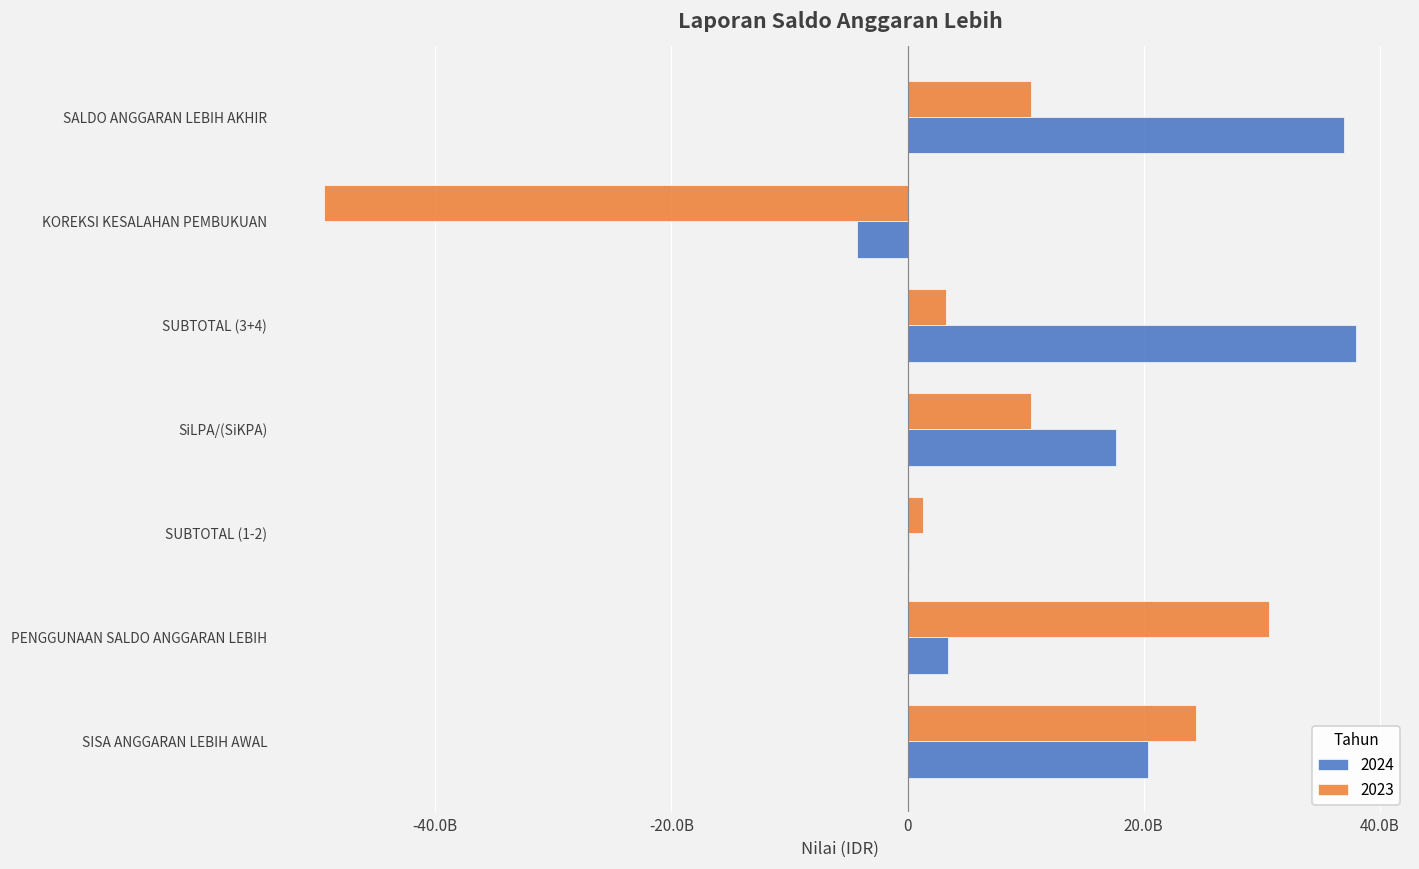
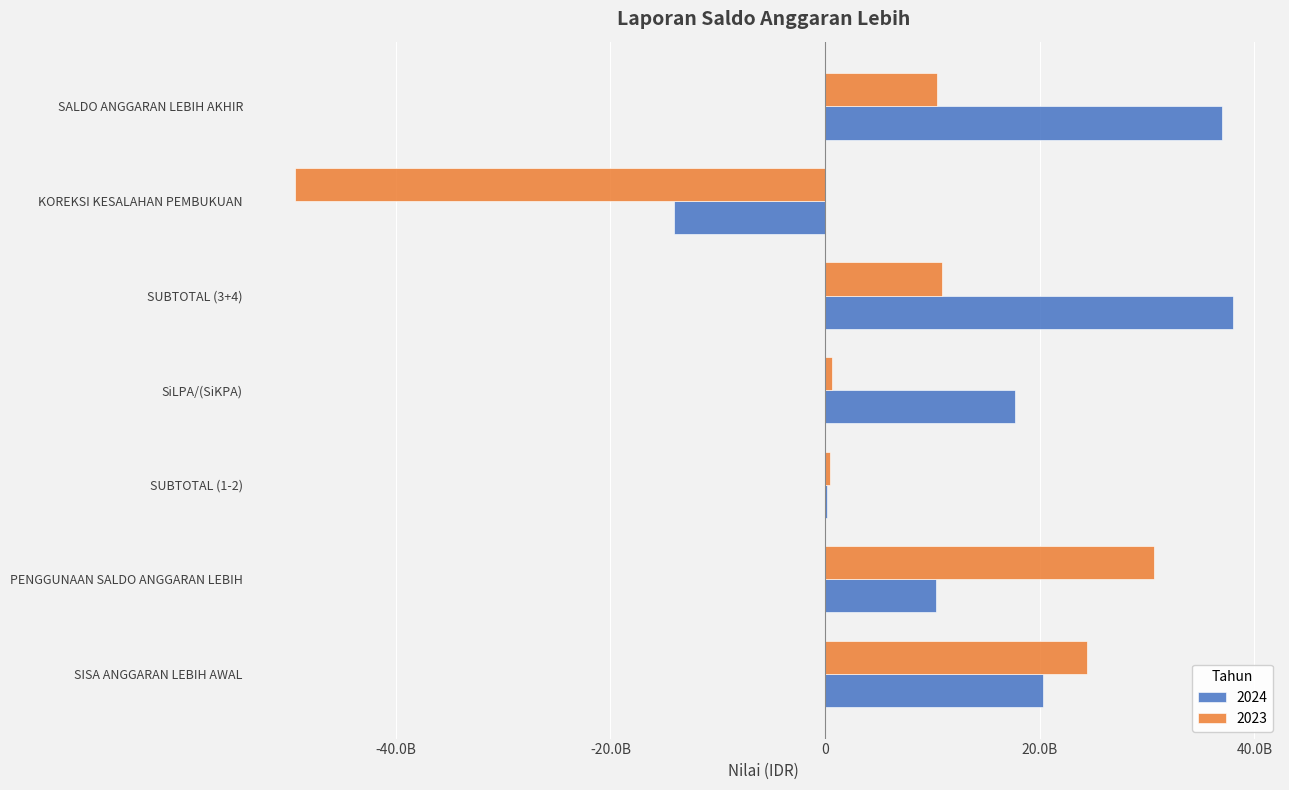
  {
    "2024": {
      "SALDO ANGGARAN LEBIH AKHIR": 37000000000,
-     "KOREKSI KESALAHAN PEMBUKUAN": -4300000000,
+     "KOREKSI KESALAHAN PEMBUKUAN": -14100000000,
      "SUBTOTAL (3+4)": 38000000000,
      "SiLPA/(SiKPA)": 17700000000,
-     "PENGGUNAAN SALDO ANGGARAN LEBIH": 3400000000,
+     "PENGGUNAAN SALDO ANGGARAN LEBIH": 10300000000,
      "SISA ANGGARAN LEBIH AWAL": 20300000000
    },
    "2023": {
      "SALDO ANGGARAN LEBIH AKHIR": 10400000000,
      "KOREKSI KESALAHAN PEMBUKUAN": -49400000000,
-     "SUBTOTAL (3+4)": 3200000000,
-     "SiLPA/(SiKPA)": 10400000000,
-     "SUBTOTAL (1-2)": 1300000000,
+     "SUBTOTAL (3+4)": 10900000000,
+     "SiLPA/(SiKPA)": 600000000,
+     "SUBTOTAL (1-2)": 500000000,
      "PENGGUNAAN SALDO ANGGARAN LEBIH": 30600000000,
      "SISA ANGGARAN LEBIH AWAL": 24400000000
    }
  }
